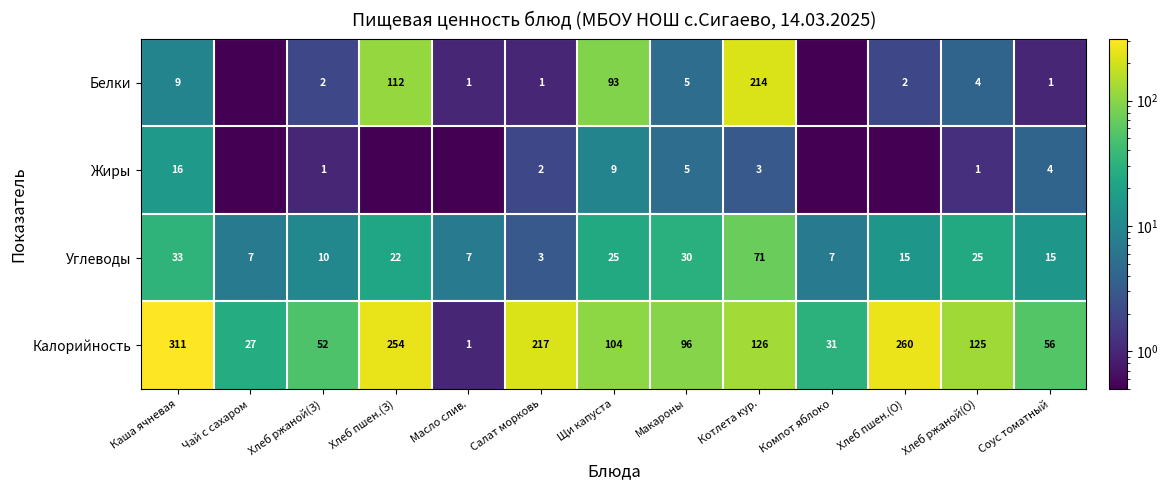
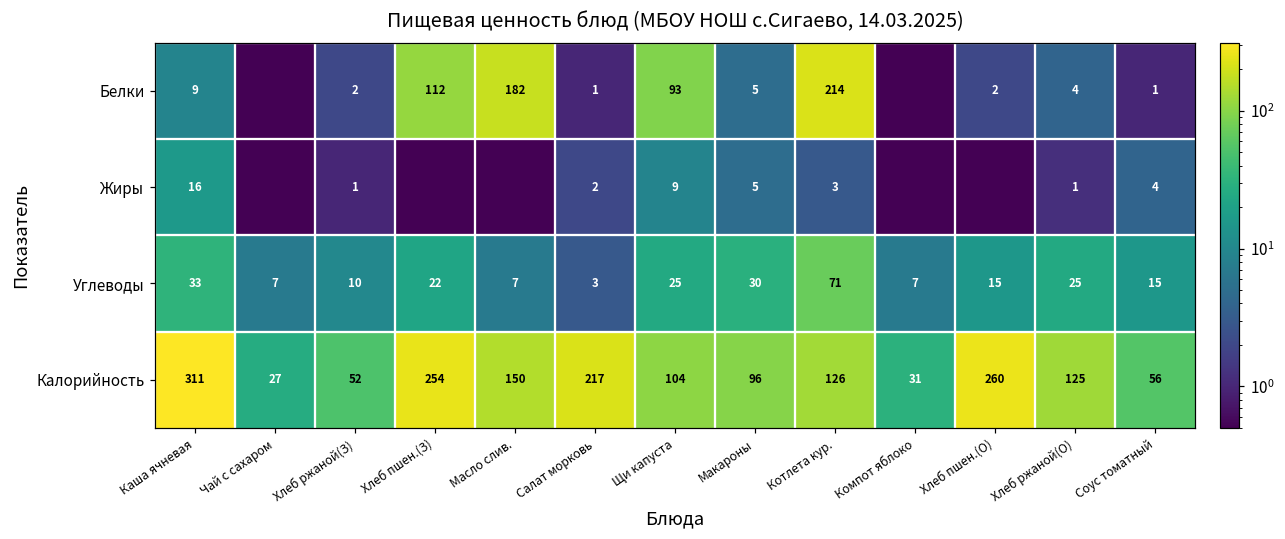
  {
    "Белки": {
      "Каша ячневая": 9,
      "Хлеб ржаной(З)": 2,
      "Хлеб пшен.(З)": 112,
-     "Масло слив.": 1,
+     "Масло слив.": 182,
      "Салат морковь": 1,
      "Щи капуста": 93,
      "Макароны": 5,
      "Котлета кур.": 214,
      "Хлеб пшен.(О)": 2,
      "Хлеб ржаной(О)": 4,
      "Соус томатный": 1
    },
    "Жиры": {
      "Каша ячневая": 16,
      "Хлеб ржаной(З)": 1,
      "Салат морковь": 2,
      "Щи капуста": 9,
      "Макароны": 5,
      "Котлета кур.": 3,
      "Хлеб ржаной(О)": 1,
      "Соус томатный": 4
    },
    "Углеводы": {
      "Каша ячневая": 33,
      "Чай с сахаром": 7,
      "Хлеб ржаной(З)": 10,
      "Хлеб пшен.(З)": 22,
      "Масло слив.": 7,
      "Салат морковь": 3,
      "Щи капуста": 25,
      "Макароны": 30,
      "Котлета кур.": 71,
      "Компот яблоко": 7,
      "Хлеб пшен.(О)": 15,
      "Хлеб ржаной(О)": 25,
      "Соус томатный": 15
    },
    "Калорийность": {
      "Каша ячневая": 311,
      "Чай с сахаром": 27,
      "Хлеб ржаной(З)": 52,
      "Хлеб пшен.(З)": 254,
-     "Масло слив.": 1,
+     "Масло слив.": 150,
      "Салат морковь": 217,
      "Щи капуста": 104,
      "Макароны": 96,
      "Котлета кур.": 126,
      "Компот яблоко": 31,
      "Хлеб пшен.(О)": 260,
      "Хлеб ржаной(О)": 125,
      "Соус томатный": 56
    }
  }
